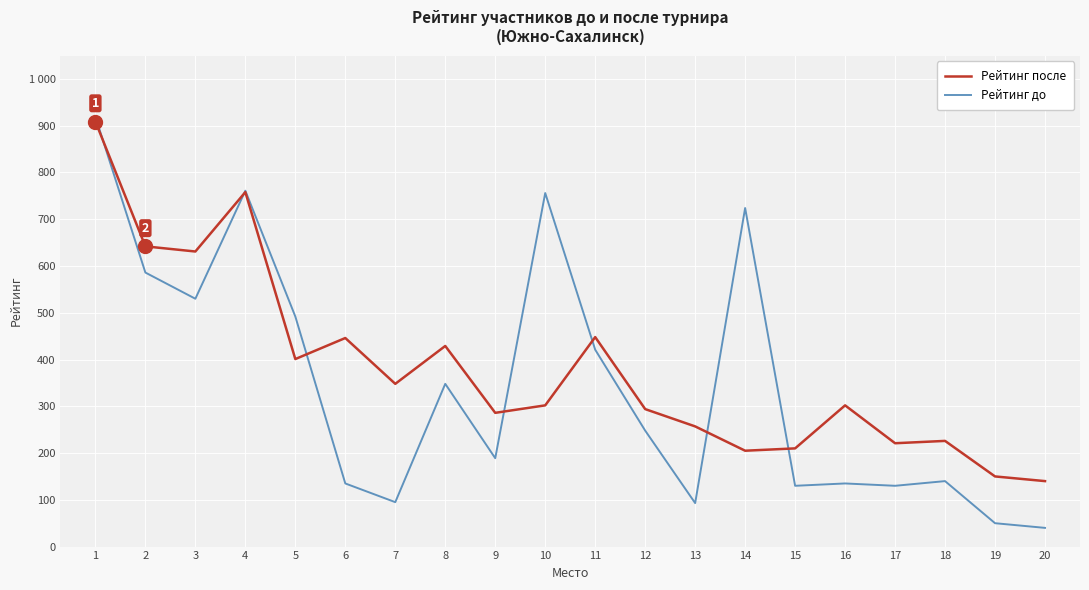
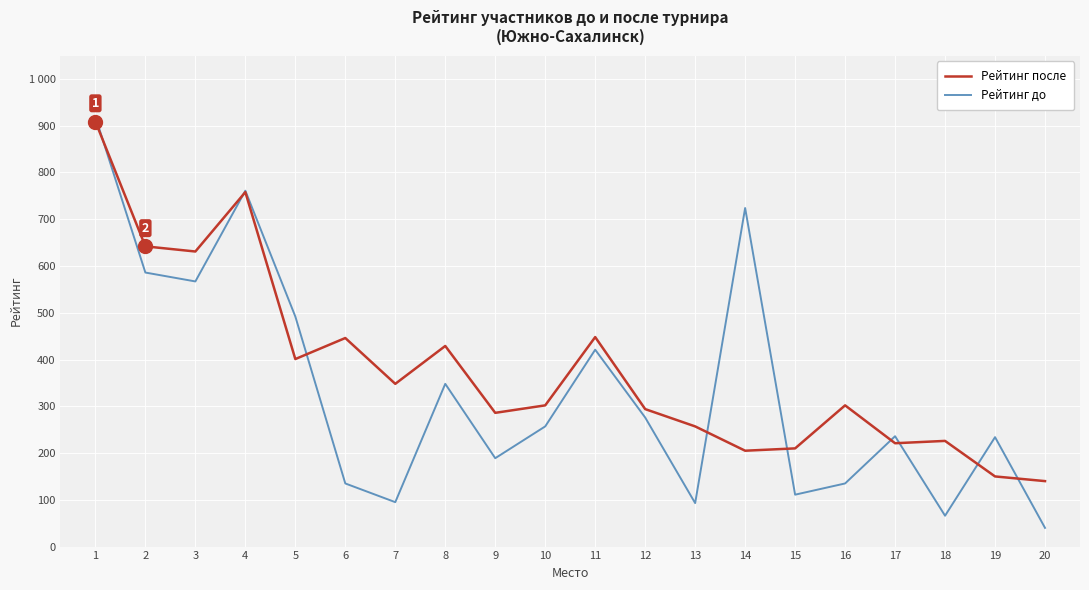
  {
    "Рейтинг до": {
      "2": 590,
-     "3": 530,
+     "3": 570,
      "5": 490,
      "6": 140,
      "7": 100,
      "8": 350,
      "9": 190,
-     "10": 760,
+     "10": 260,
      "11": 420,
-     "12": 250,
+     "12": 280,
      "13": 90,
      "14": 720,
-     "15": 130,
+     "15": 110,
      "16": 140,
-     "17": 130,
-     "18": 140,
-     "19": 50,
+     "17": 240,
+     "18": 70,
+     "19": 230,
      "20": 40
    }
  }
